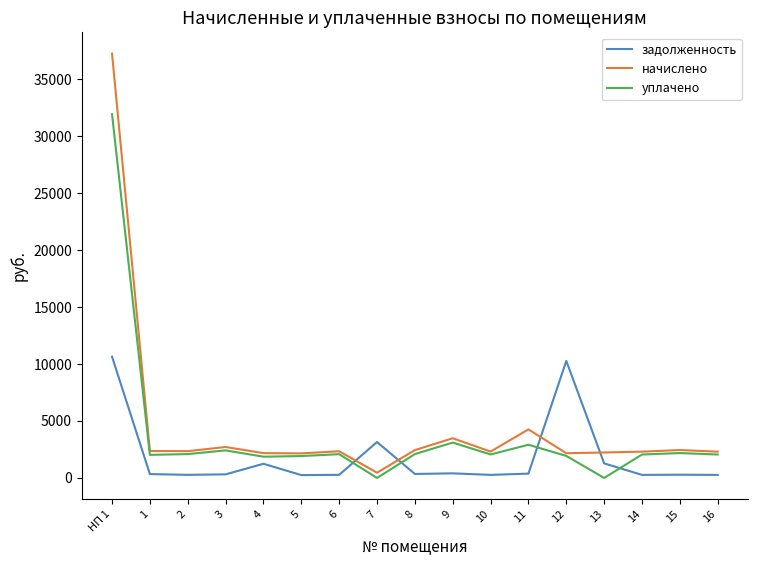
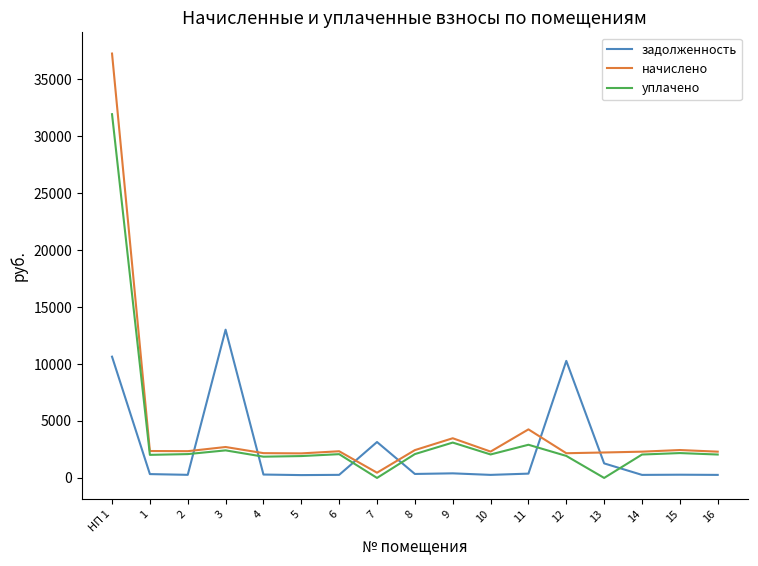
  {
    "задолженность": {
      "НП 1": 10600,
      "1": 300,
      "2": 300,
-     "3": 300,
-     "4": 1200,
+     "3": 13000,
+     "4": 300,
      "5": 200,
      "6": 300,
      "7": 3200,
      "8": 300,
      "9": 400,
      "10": 300,
      "11": 400,
      "12": 10300,
      "13": 1300,
      "14": 300,
      "15": 300,
      "16": 300
    },
    "начислено": {
      "НП 1": 37300,
      "1": 2400,
      "2": 2300,
      "3": 2700,
      "4": 2200,
      "5": 2200,
      "6": 2300,
      "7": 500,
      "8": 2400,
      "9": 3500,
      "10": 2300,
      "11": 4300,
      "12": 2200,
      "13": 2200,
      "14": 2300,
      "15": 2400,
      "16": 2300
    },
    "уплачено": {
      "НП 1": 31900,
      "1": 2000,
      "2": 2100,
      "3": 2400,
      "4": 1900,
      "5": 1900,
      "6": 2100,
      "7": 0,
      "8": 2100,
      "9": 3100,
      "10": 2100,
      "11": 2900,
      "12": 1900,
      "13": 0,
      "14": 2100,
      "15": 2200,
      "16": 2100
    }
  }
